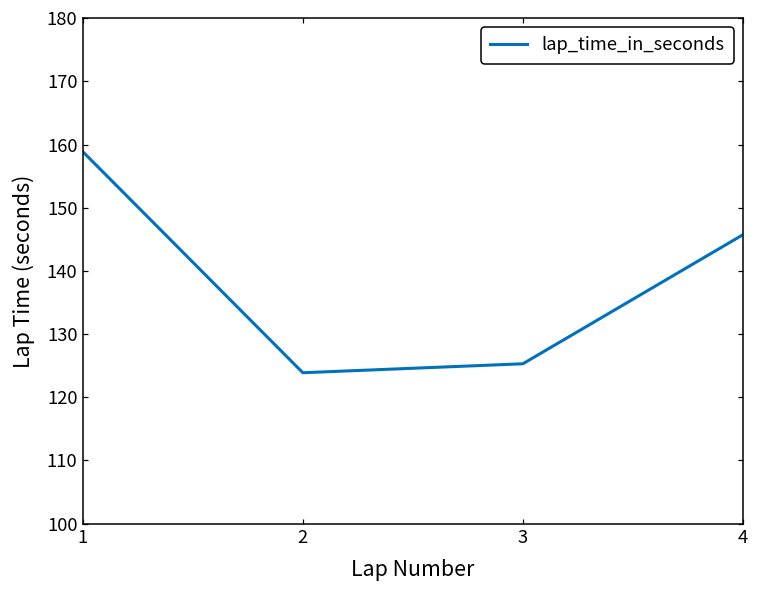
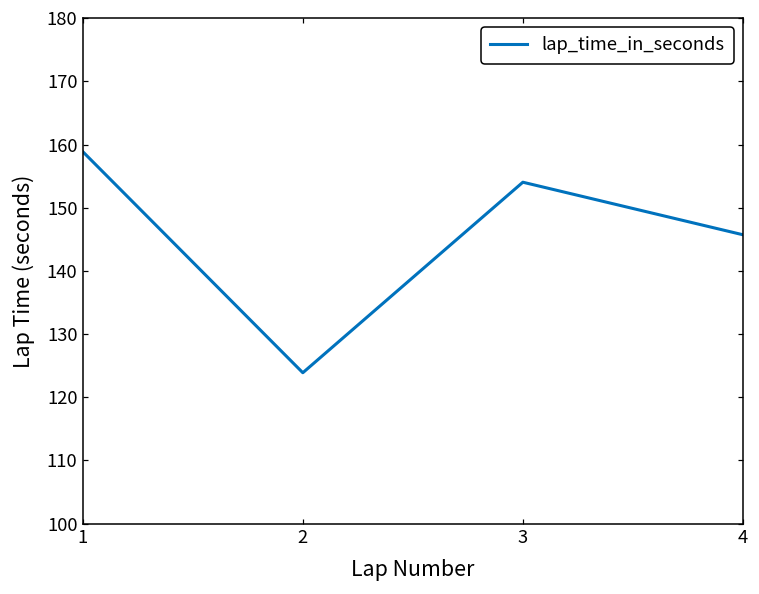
  {
    "1": 159,
    "2": 124,
-   "3": 125,
+   "3": 154,
    "4": 146
  }
